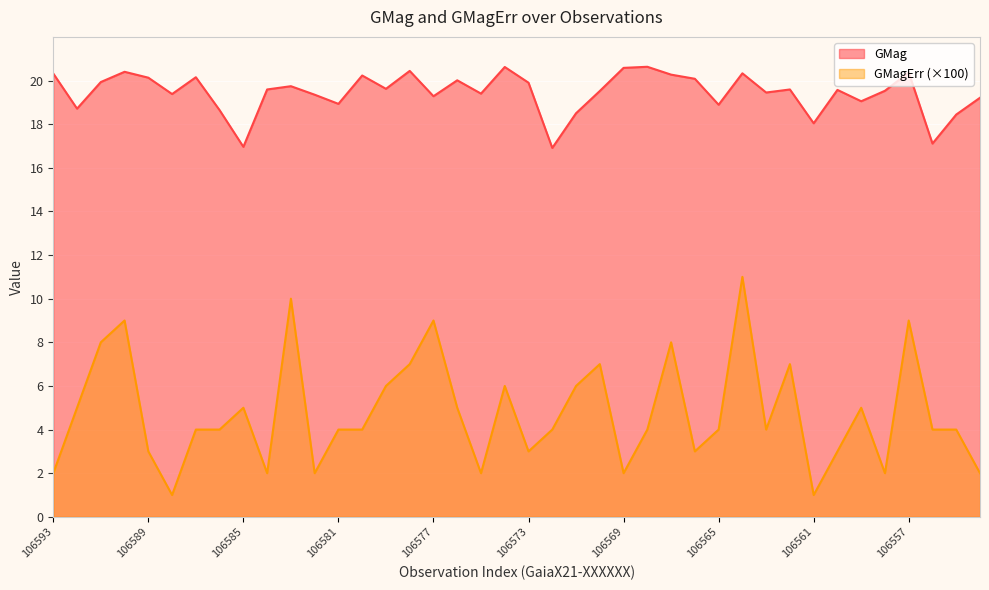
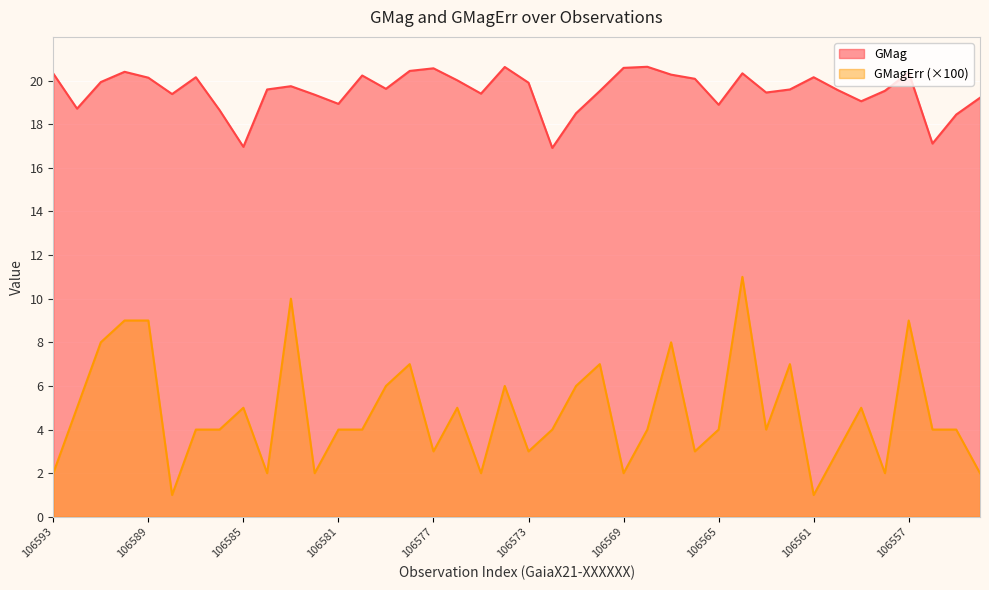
  {
    "GMag": {
      "106593": 20.3,
      "106589": 20.1,
      "106585": 17.0,
      "106581": 18.9,
-     "106577": 19.3,
+     "106577": 20.6,
      "106573": 19.9,
      "106569": 20.6,
      "106565": 18.9,
-     "106561": 18.0
+     "106561": 20.2
    },
    "GMagErr (×100)": {
      "106593": 2.0,
-     "106589": 3.0,
+     "106589": 9.0,
      "106585": 5.0,
      "106581": 4.0,
-     "106577": 9.0,
+     "106577": 3.0,
      "106573": 3.0,
      "106569": 2.0,
      "106565": 4.0,
      "106561": 1.0,
      "106557": 9.0
    }
  }
